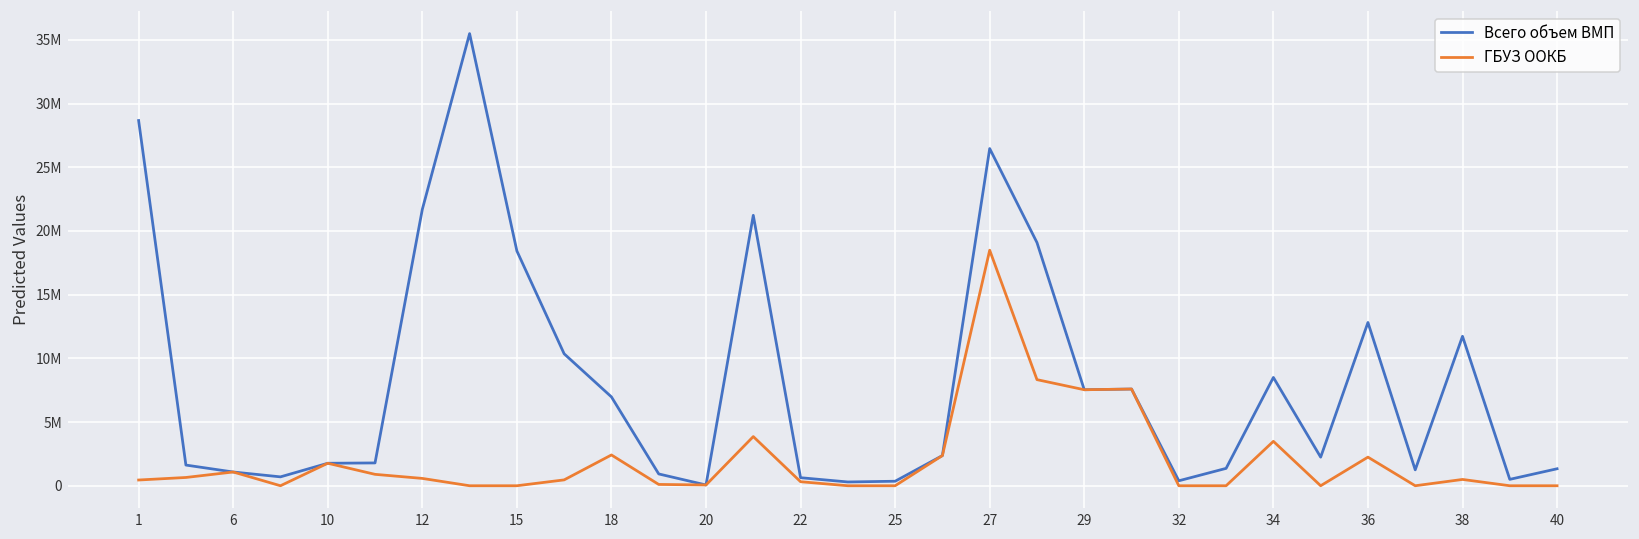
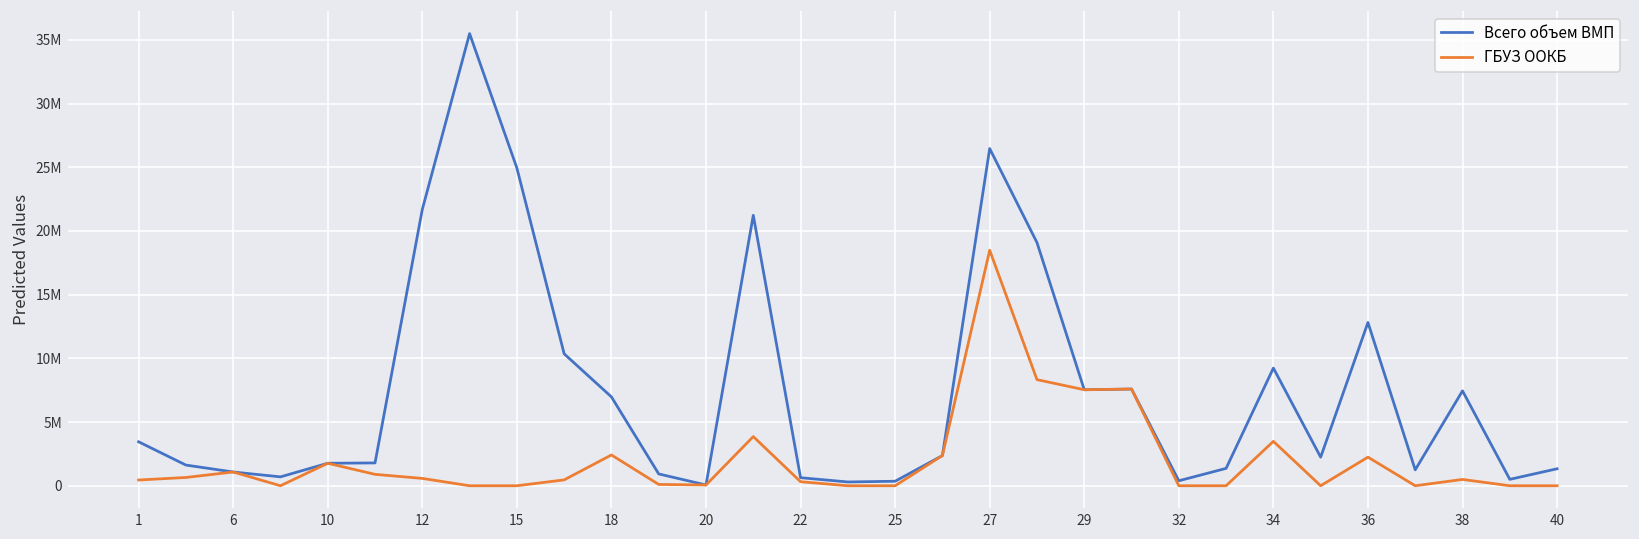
  {
    "Всего объем ВМП": {
-     "1": 28700000,
+     "1": 3500000,
      "12": 21700000,
-     "15": 18400000,
+     "15": 24900000,
      "18": 7000000,
      "22": 600000,
      "25": 400000,
      "27": 26500000,
      "32": 400000,
-     "34": 8500000,
+     "34": 9200000,
      "36": 12800000,
-     "38": 11700000,
+     "38": 7400000,
      "40": 1300000
    },
    "ГБУЗ ООКБ": {
      "1": 500000,
      "12": 600000,
      "15": 0,
      "18": 2400000,
      "22": 300000,
      "25": 0,
      "27": 18500000,
      "32": 0,
      "34": 3500000,
      "36": 2200000,
      "38": 500000,
      "40": 0
    }
  }
